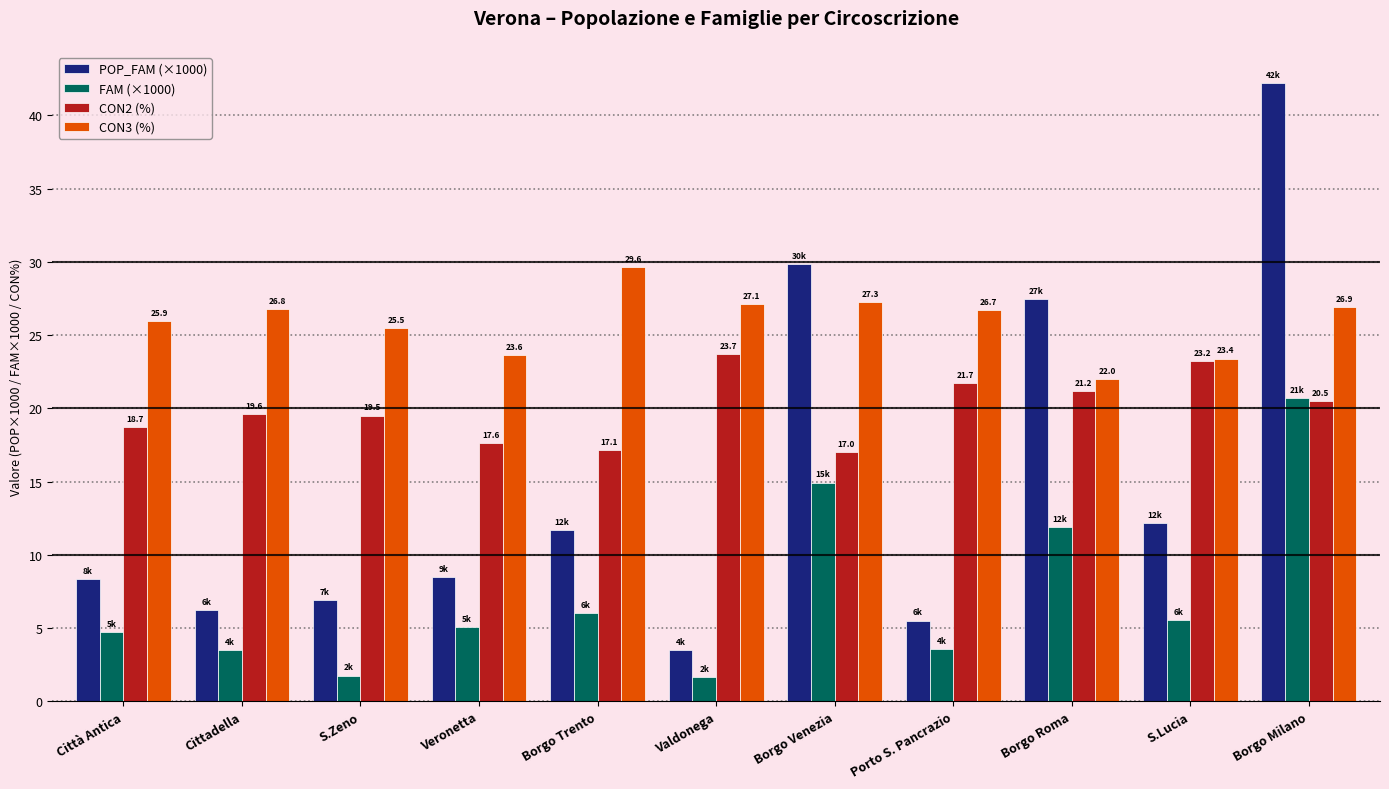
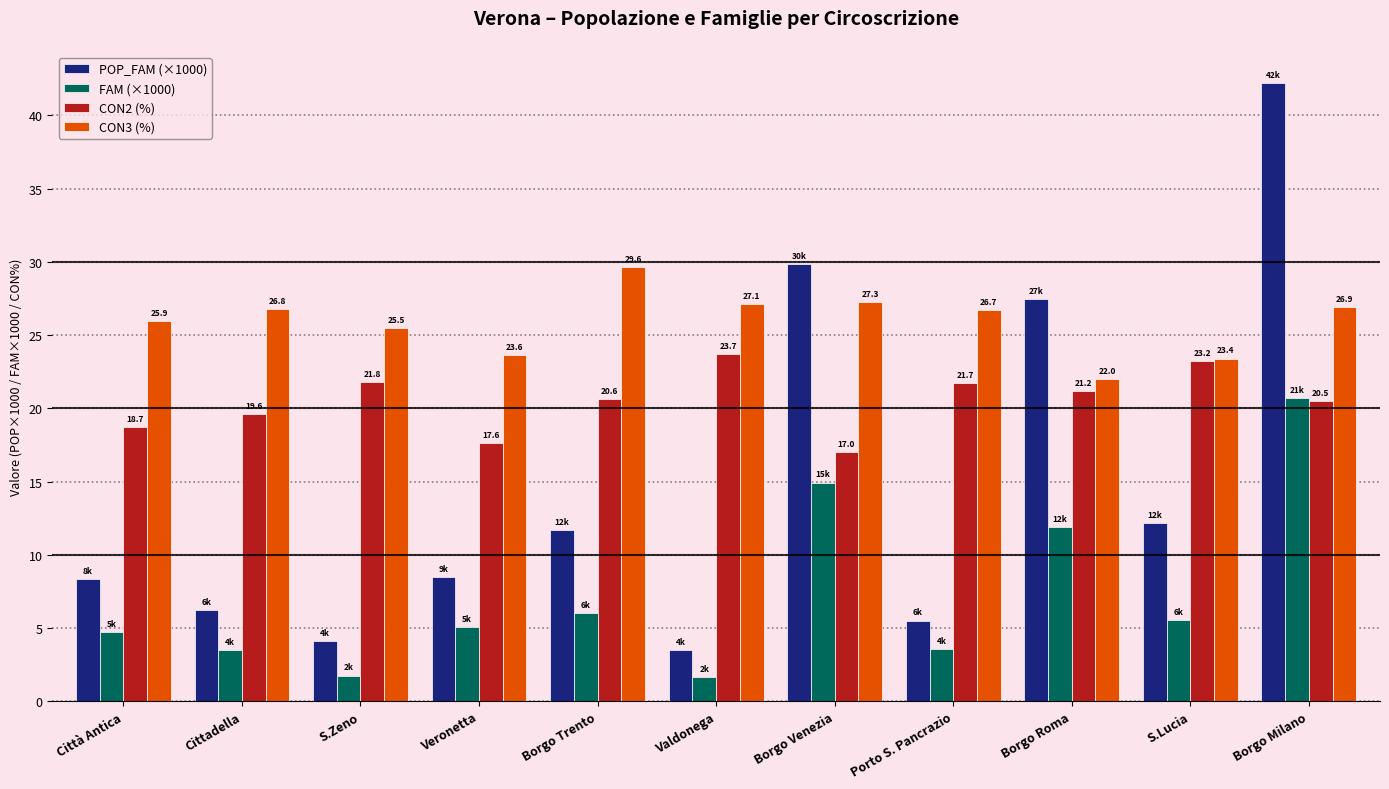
  {
    "POP_FAM (×1000)": {
      "Città Antica": "8k",
      "Cittadella": "6k",
-     "S.Zeno": "7k",
+     "S.Zeno": "4k",
      "Veronetta": "9k",
      "Borgo Trento": "12k",
      "Valdonega": "4k",
      "Borgo Venezia": "30k",
      "Porto S. Pancrazio": "6k",
      "Borgo Roma": "27k",
      "S.Lucia": "12k",
      "Borgo Milano": "42k"
    },
    "FAM (×1000)": {
      "Città Antica": "5k",
      "Cittadella": "4k",
      "S.Zeno": "2k",
      "Veronetta": "5k",
      "Borgo Trento": "6k",
      "Valdonega": "2k",
      "Borgo Venezia": "15k",
      "Porto S. Pancrazio": "4k",
      "Borgo Roma": "12k",
      "S.Lucia": "6k",
      "Borgo Milano": "21k"
    },
    "CON2 (%)": {
      "Città Antica": "18.7",
      "Cittadella": "19.6",
-     "S.Zeno": "19.5",
+     "S.Zeno": "21.8",
      "Veronetta": "17.6",
-     "Borgo Trento": "17.1",
+     "Borgo Trento": "20.6",
      "Valdonega": "23.7",
      "Borgo Venezia": "17.0",
      "Porto S. Pancrazio": "21.7",
      "Borgo Roma": "21.2",
      "S.Lucia": "23.2",
      "Borgo Milano": "20.5"
    },
    "CON3 (%)": {
      "Città Antica": "25.9",
      "Cittadella": "26.8",
      "S.Zeno": "25.5",
      "Veronetta": "23.6",
      "Borgo Trento": "29.6",
      "Valdonega": "27.1",
      "Borgo Venezia": "27.3",
      "Porto S. Pancrazio": "26.7",
      "Borgo Roma": "22.0",
      "S.Lucia": "23.4",
      "Borgo Milano": "26.9"
    }
  }
